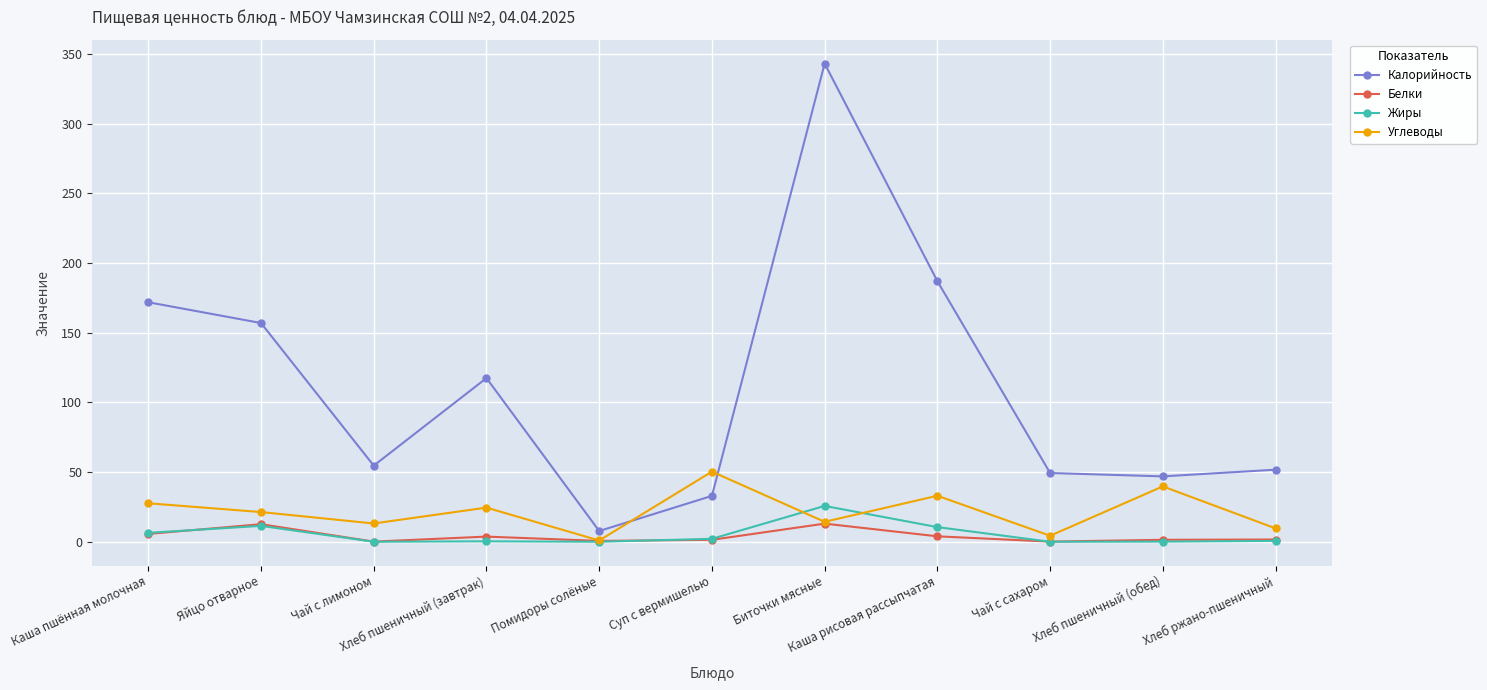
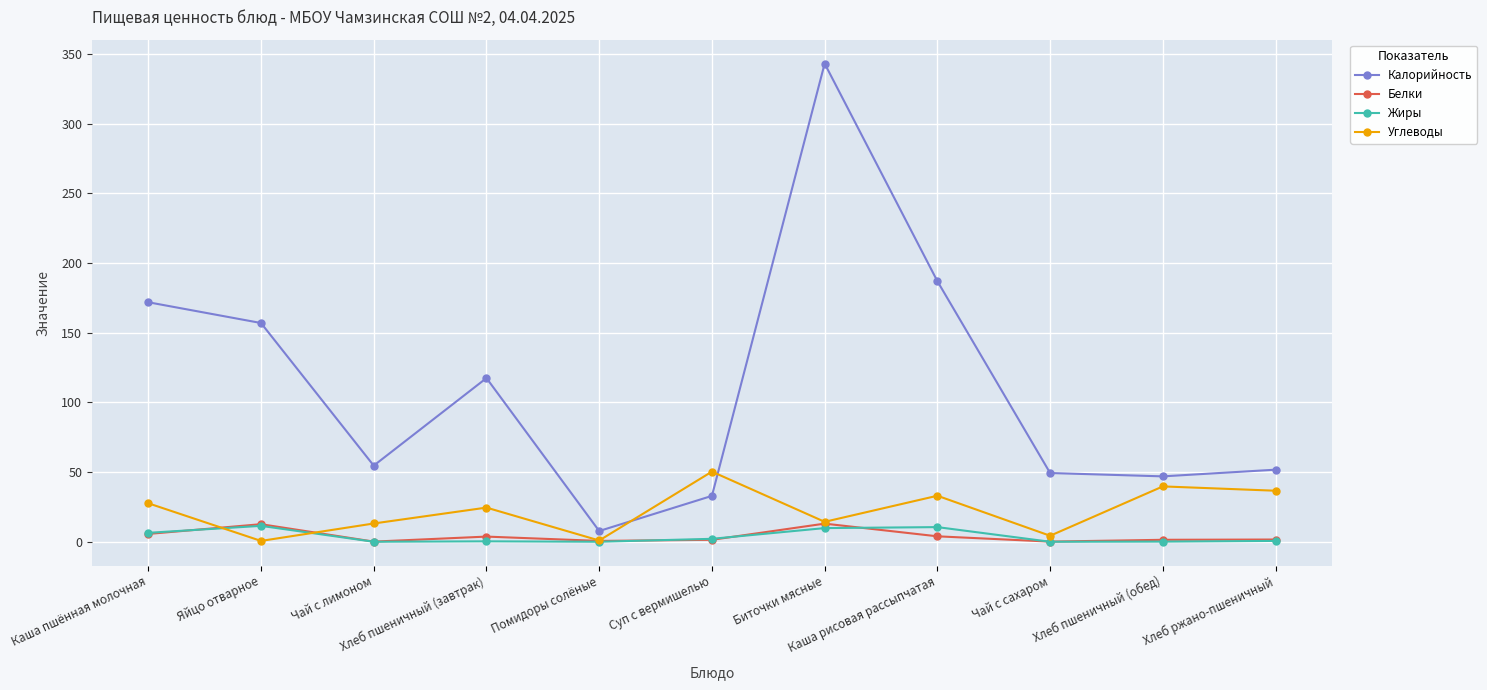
  {
    "Калорийность": {
      "Каша пшённая молочная": 172,
      "Яйцо отварное": 157,
      "Чай с лимоном": 55,
      "Хлеб пшеничный (завтрак)": 118,
      "Помидоры солёные": 8,
      "Суп с вермишелью": 33,
      "Биточки мясные": 343,
      "Каша рисовая рассыпчатая": 187,
      "Чай с сахаром": 49,
      "Хлеб пшеничный (обед)": 47,
      "Хлеб ржано-пшеничный": 52
    },
    "Белки": {
      "Хлеб пшеничный (завтрак)": 4,
      "Каша рисовая рассыпчатая": 4
    },
    "Жиры": {
      "Хлеб пшеничный (завтрак)": 0,
-     "Биточки мясные": 26,
+     "Биточки мясные": 10,
      "Каша рисовая рассыпчатая": 11
    },
    "Углеводы": {
      "Каша пшённая молочная": 28,
-     "Яйцо отварное": 21,
+     "Яйцо отварное": 1,
      "Чай с лимоном": 13,
      "Хлеб пшеничный (завтрак)": 25,
      "Суп с вермишелью": 50,
      "Каша рисовая рассыпчатая": 33,
      "Чай с сахаром": 4,
      "Хлеб пшеничный (обед)": 40,
-     "Хлеб ржано-пшеничный": 10
+     "Хлеб ржано-пшеничный": 37
    }
  }
